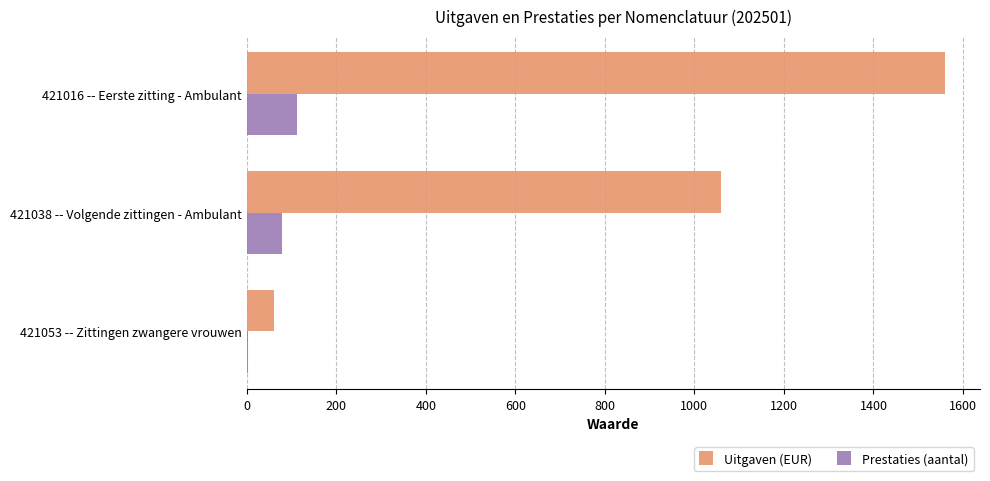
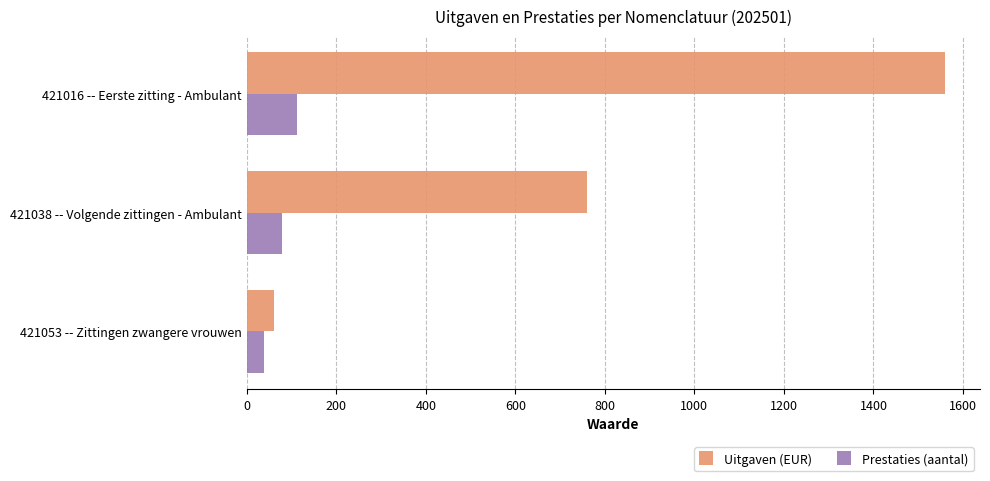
  {
    "Uitgaven (EUR)": {
      "421016 -- Eerste zitting - Ambulant": 1560,
-     "421038 -- Volgende zittingen - Ambulant": 1060,
+     "421038 -- Volgende zittingen - Ambulant": 760,
      "421053 -- Zittingen zwangere vrouwen": 60
    },
    "Prestaties (aantal)": {
      "421016 -- Eerste zitting - Ambulant": 110,
      "421038 -- Volgende zittingen - Ambulant": 80,
-     "421053 -- Zittingen zwangere vrouwen": 0
+     "421053 -- Zittingen zwangere vrouwen": 40
    }
  }
